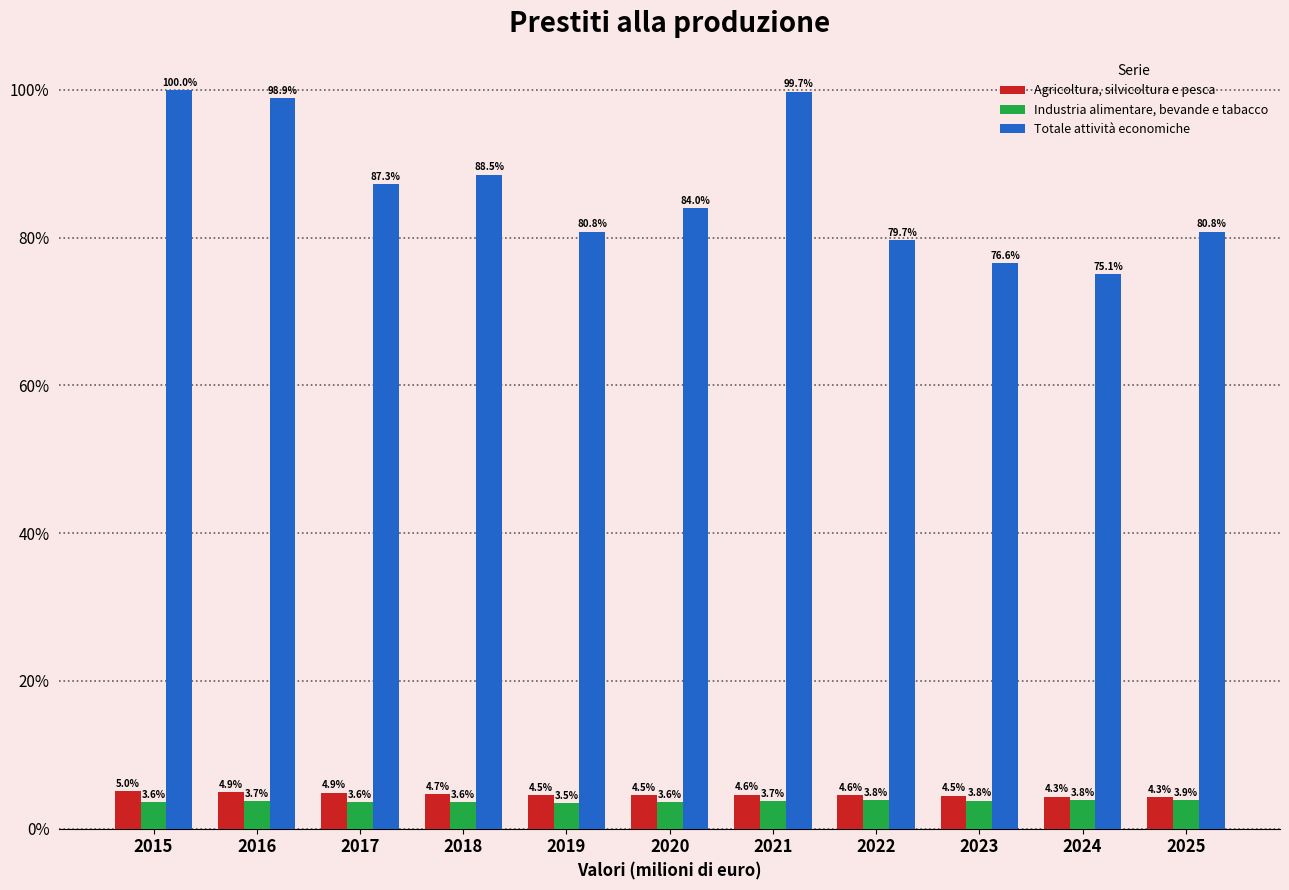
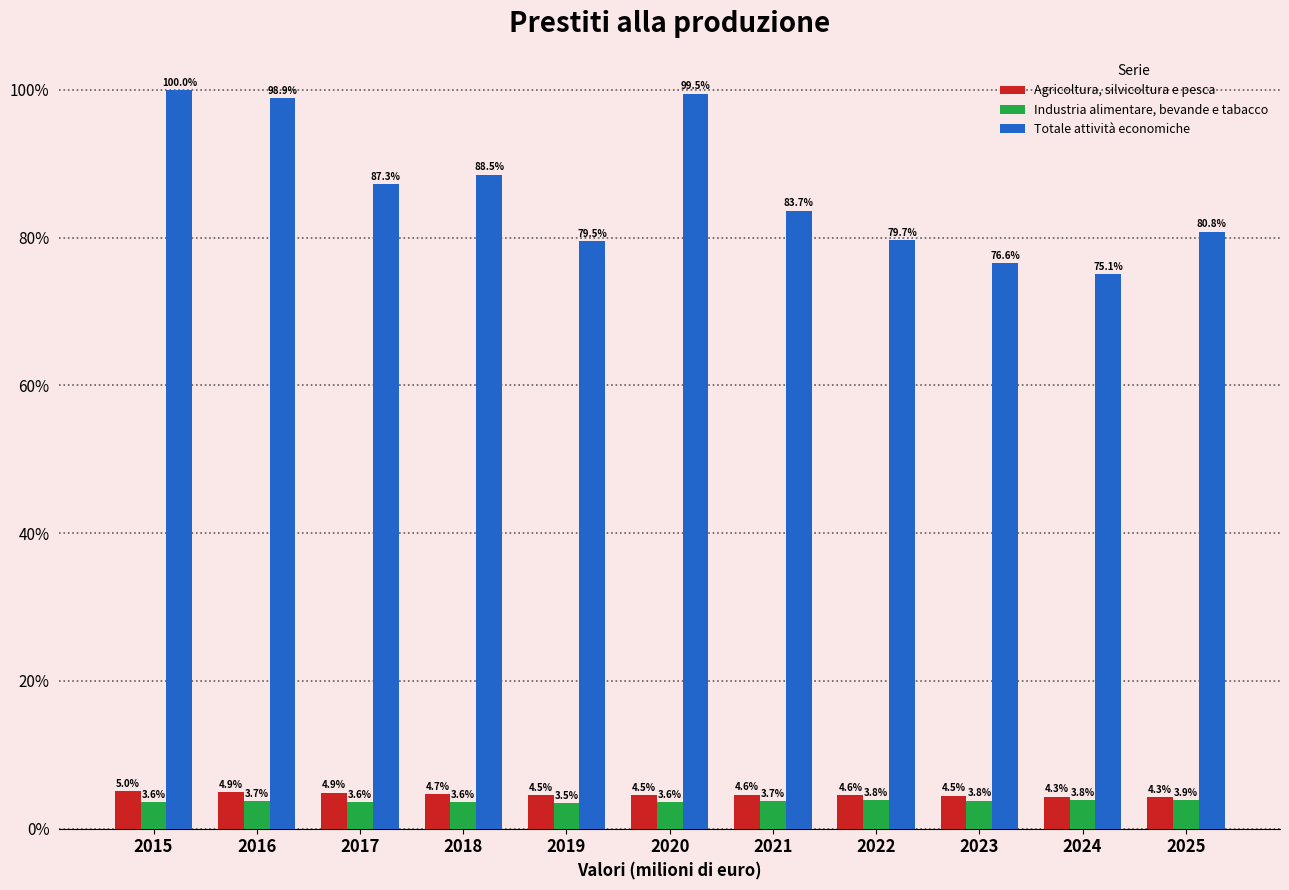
  {
    "Agricoltura, silvicoltura e pesca": {
      "2015": "5.0%",
      "2016": "4.9%",
      "2017": "4.9%",
      "2018": "4.7%",
      "2019": "4.5%",
      "2020": "4.5%",
      "2021": "4.6%",
      "2022": "4.6%",
      "2023": "4.5%",
      "2024": "4.3%",
      "2025": "4.3%"
    },
    "Industria alimentare, bevande e tabacco": {
      "2015": "3.6%",
      "2016": "3.7%",
      "2017": "3.6%",
      "2018": "3.6%",
      "2019": "3.5%",
      "2020": "3.6%",
      "2021": "3.7%",
      "2022": "3.8%",
      "2023": "3.8%",
      "2024": "3.8%",
      "2025": "3.9%"
    },
    "Totale attività economiche": {
      "2015": "100.0%",
      "2016": "98.9%",
      "2017": "87.3%",
      "2018": "88.5%",
-     "2019": "80.8%",
-     "2020": "84.0%",
-     "2021": "99.7%",
+     "2019": "79.5%",
+     "2020": "99.5%",
+     "2021": "83.7%",
      "2022": "79.7%",
      "2023": "76.6%",
      "2024": "75.1%",
      "2025": "80.8%"
    }
  }
